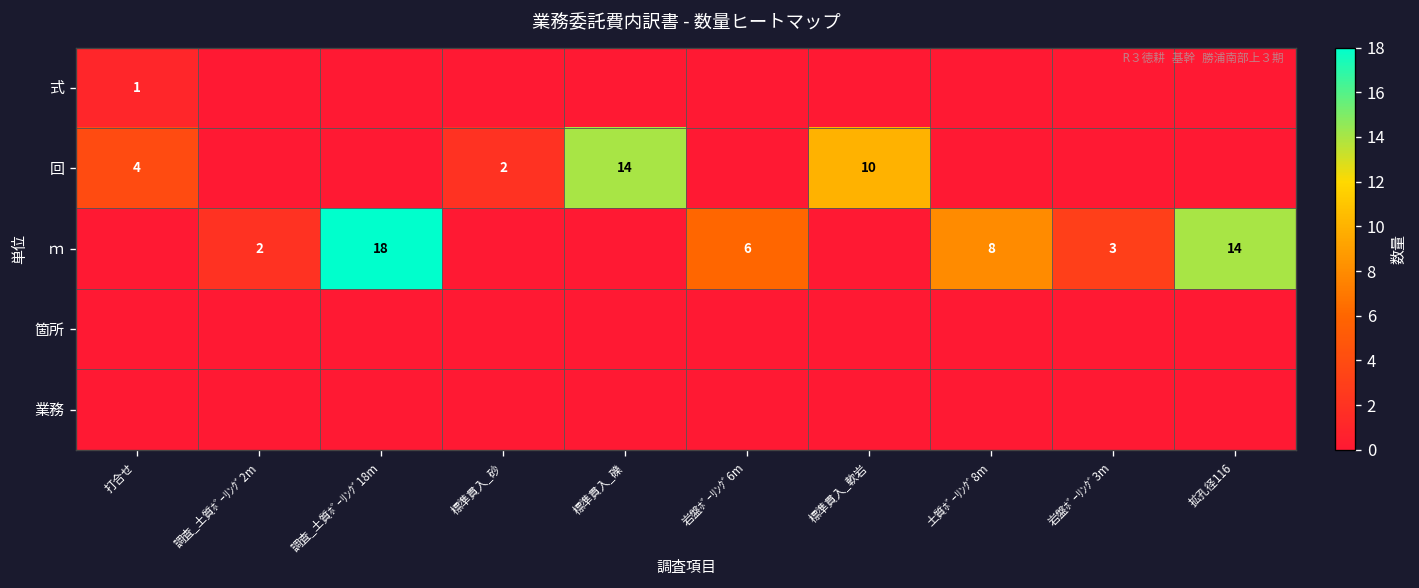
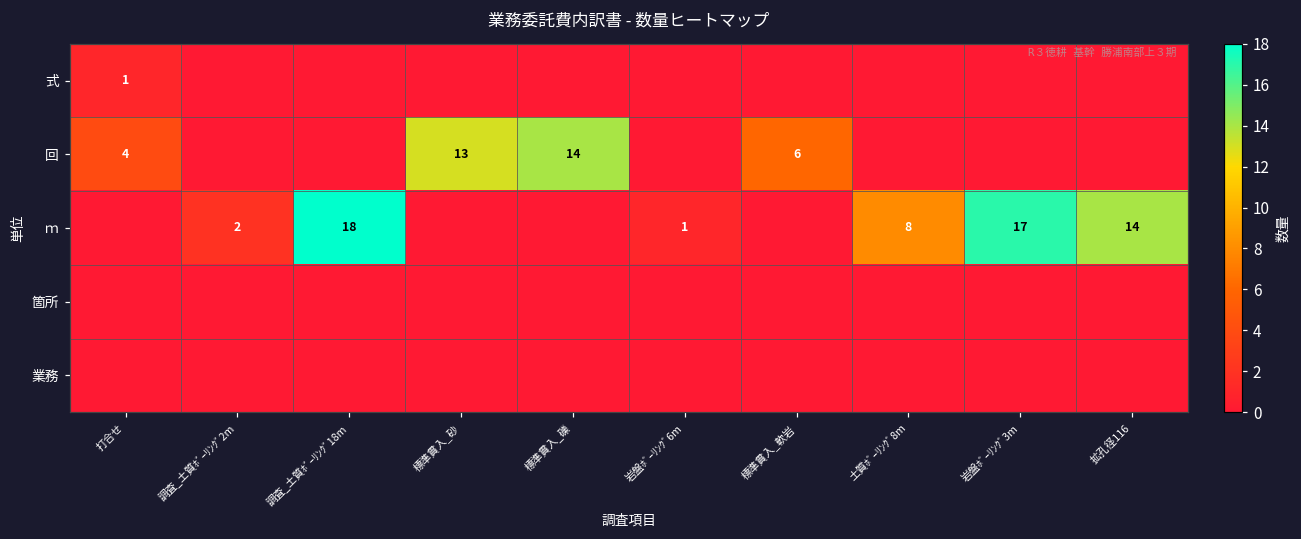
  {
    "式": {
      "打合せ": 1
    },
    "回": {
      "打合せ": 4,
-     "標準貫入_砂": 2,
+     "標準貫入_砂": 13,
      "標準貫入_礫": 14,
-     "標準貫入_軟岩": 10
+     "標準貫入_軟岩": 6
    },
    "ｍ": {
      "調査_土質ﾎﾞｰﾘﾝｸﾞ2m": 2,
      "調査_土質ﾎﾞｰﾘﾝｸﾞ18m": 18,
-     "岩盤ﾎﾞｰﾘﾝｸﾞ6m": 6,
+     "岩盤ﾎﾞｰﾘﾝｸﾞ6m": 1,
      "土質ﾎﾞｰﾘﾝｸﾞ8m": 8,
-     "岩盤ﾎﾞｰﾘﾝｸﾞ3m": 3,
+     "岩盤ﾎﾞｰﾘﾝｸﾞ3m": 17,
      "拡孔径116": 14
    }
  }
